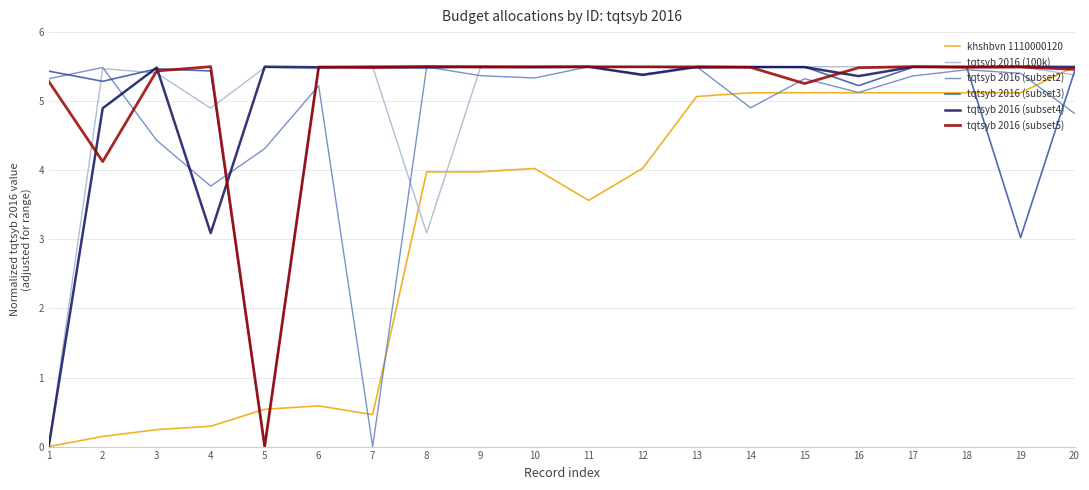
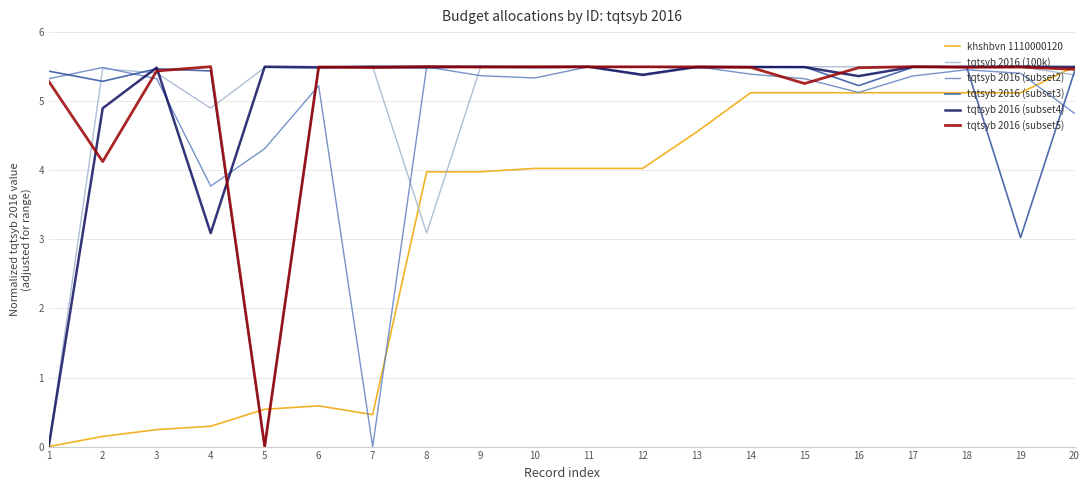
  {
    "khshbvn 1110000120": {
      "2": 0.1,
      "3": 0.2,
      "4": 0.3,
      "5": 0.5,
      "6": 0.6,
      "7": 0.5,
      "8": 4.0,
      "9": 4.0,
      "10": 4.0,
-     "11": 3.6,
+     "11": 4.0,
      "12": 4.0,
-     "13": 5.1,
+     "13": 4.6,
      "14": 5.1,
      "15": 5.1,
      "17": 5.1,
      "18": 5.1,
      "19": 5.1
    },
    "tqtsyb 2016 (100k)": {
      "4": 4.9,
      "8": 3.1,
      "20": 5.4
    },
    "tqtsyb 2016 (subset2)": {
      "1": 5.3,
-     "3": 4.4,
+     "3": 5.3,
      "4": 3.8,
      "5": 4.3,
      "6": 5.2,
      "7": 0.0,
      "9": 5.4,
      "10": 5.3,
-     "14": 4.9,
+     "14": 5.4,
      "15": 5.3,
      "17": 5.4,
      "19": 5.4,
      "20": 4.8
    },
    "tqtsyb 2016 (subset3)": {
      "1": 5.4,
      "2": 5.3,
      "4": 5.4,
      "16": 5.2,
      "19": 3.0
    },
    "tqtsyb 2016 (subset4)": {
      "2": 4.9,
      "4": 3.1,
      "16": 5.4
    },
    "tqtsyb 2016 (subset5)": {
      "1": 5.3,
      "2": 4.1,
      "4": 5.5,
      "15": 5.3
    }
  }
